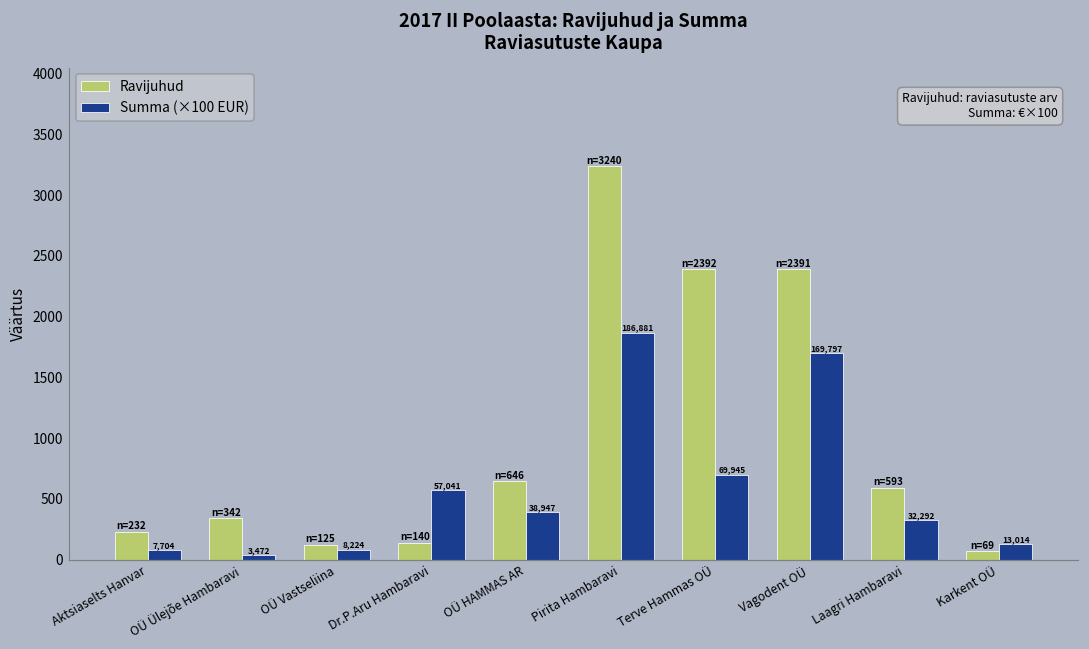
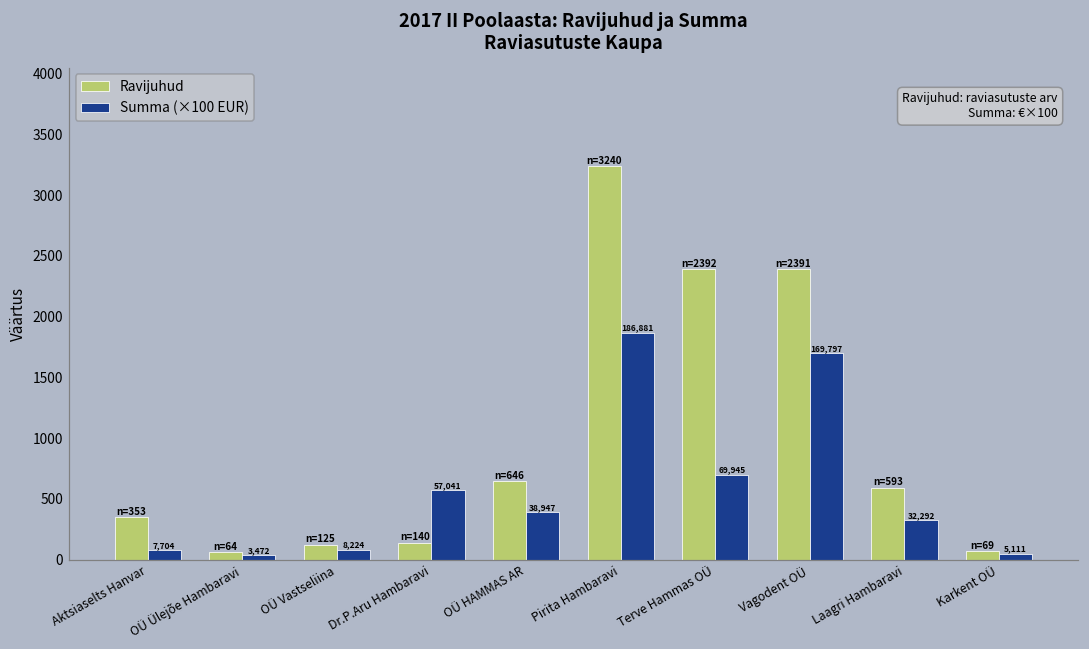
  {
    "Ravijuhud": {
-     "Aktsiaselts Hanvar": "232",
-     "OÜ Ülejõe Hambaravi": "342",
+     "Aktsiaselts Hanvar": "353",
+     "OÜ Ülejõe Hambaravi": "64",
      "OÜ Vastseliina": "125",
      "Dr.P.Aru Hambaravi": "140",
      "OÜ HAMMAS AR": "646",
      "Pirita Hambaravi": "3240",
      "Terve Hammas OÜ": "2392",
      "Vagodent OÜ": "2391",
      "Laagri Hambaravi": "593",
      "Karkent OÜ": "69"
    },
    "Summa (×100 EUR)": {
-     "Karkent OÜ": "13,014"
+     "Karkent OÜ": "5,111"
    }
  }
